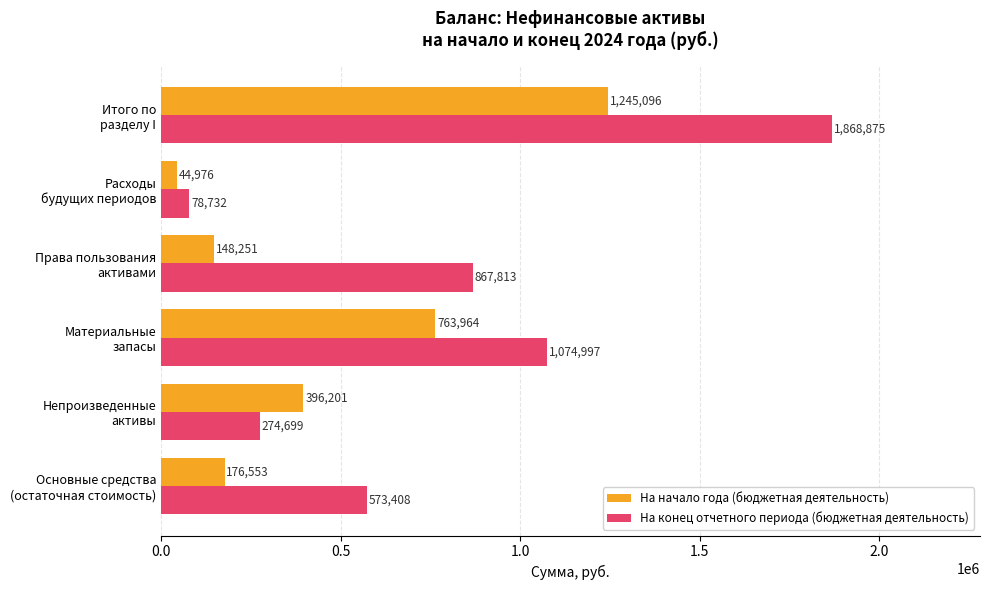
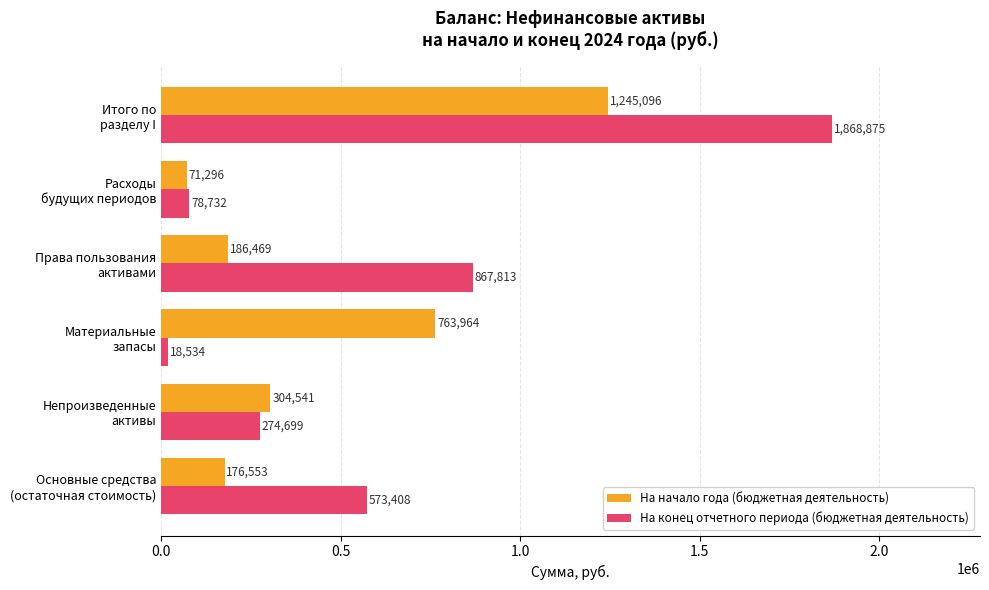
  {
    "На начало года (бюджетная деятельность)": {
      "Итого по разделу I": "1,245,096",
-     "Расходы будущих периодов": "44,976",
-     "Права пользования активами": "148,251",
+     "Расходы будущих периодов": "71,296",
+     "Права пользования активами": "186,469",
      "Материальные запасы": "763,964",
-     "Непроизведенные активы": "396,201",
+     "Непроизведенные активы": "304,541",
      "Основные средства (остаточная стоимость)": "176,553"
    },
    "На конец отчетного периода (бюджетная деятельность)": {
      "Итого по разделу I": "1,868,875",
      "Расходы будущих периодов": "78,732",
      "Права пользования активами": "867,813",
-     "Материальные запасы": "1,074,997",
+     "Материальные запасы": "18,534",
      "Непроизведенные активы": "274,699",
      "Основные средства (остаточная стоимость)": "573,408"
    }
  }
